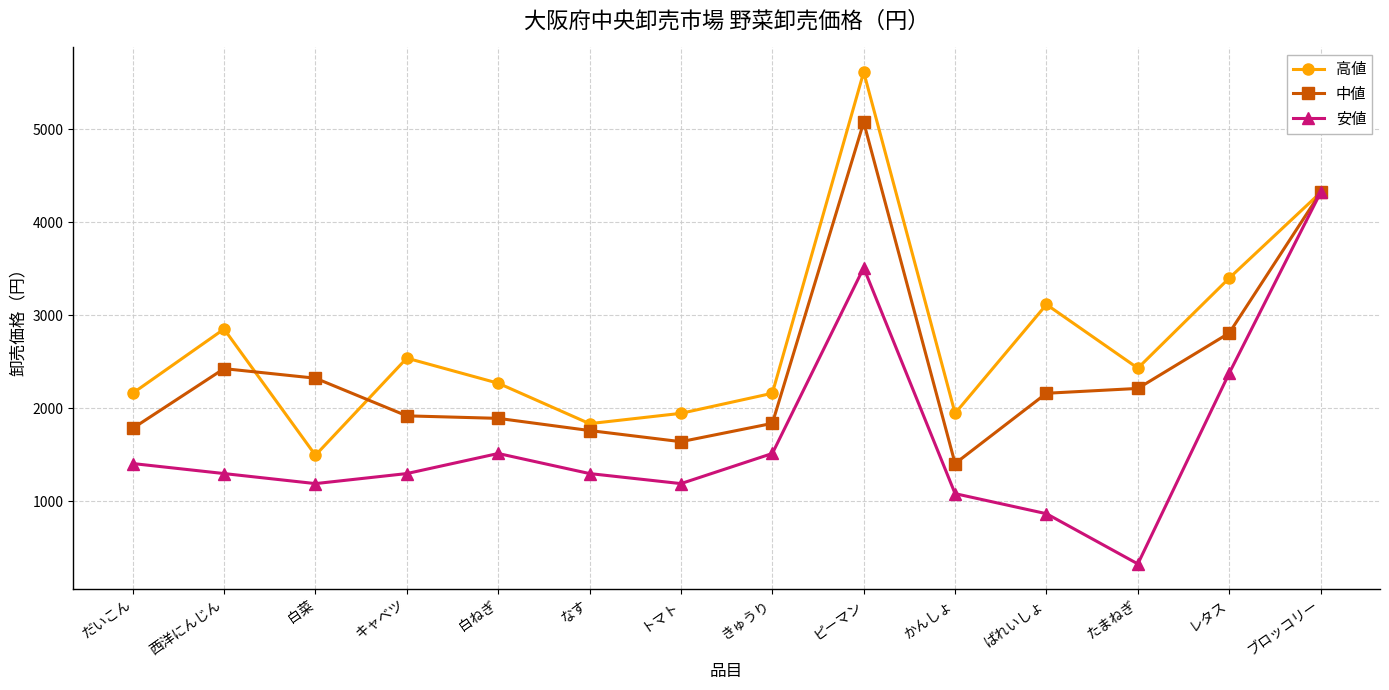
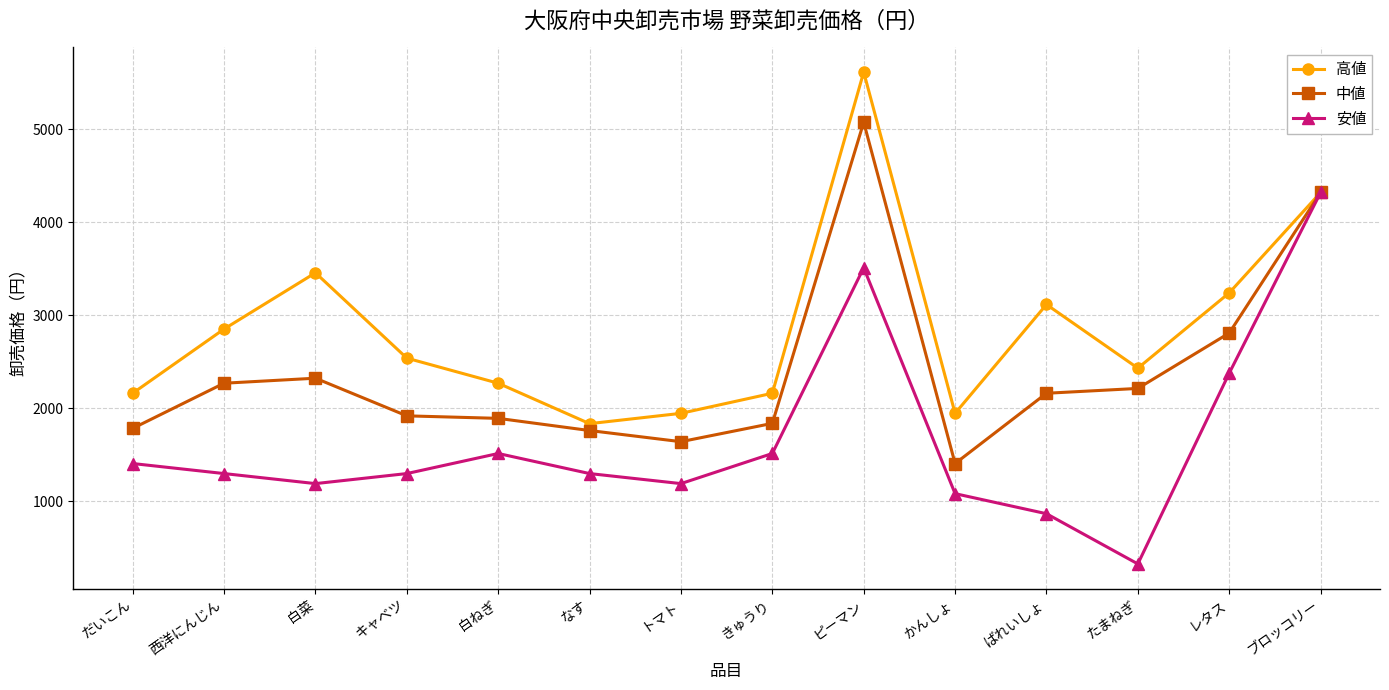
  {
    "高値": {
      "だいこん": 2200,
      "西洋にんじん": 2900,
-     "白菜": 1500,
+     "白菜": 3500,
      "キャベツ": 2500,
      "白ねぎ": 2300,
      "なす": 1800,
      "トマト": 1900,
      "きゅうり": 2200,
      "ピーマン": 5600,
      "かんしょ": 1900,
      "ばれいしょ": 3100,
      "たまねぎ": 2400,
-     "レタス": 3400
+     "レタス": 3200
    },
    "中値": {
      "だいこん": 1800,
-     "西洋にんじん": 2400,
+     "西洋にんじん": 2300,
      "白菜": 2300,
      "キャベツ": 1900,
      "白ねぎ": 1900,
      "なす": 1800,
      "トマト": 1600,
      "きゅうり": 1800,
      "ピーマン": 5100,
      "かんしょ": 1400,
      "ばれいしょ": 2200,
      "たまねぎ": 2200,
      "レタス": 2800
    },
    "安値": {
      "だいこん": 1400,
      "西洋にんじん": 1300,
      "白菜": 1200,
      "キャベツ": 1300,
      "白ねぎ": 1500,
      "なす": 1300,
      "トマト": 1200,
      "きゅうり": 1500,
      "ピーマン": 3500,
      "かんしょ": 1100,
      "ばれいしょ": 900,
      "たまねぎ": 300,
      "レタス": 2400
    }
  }
